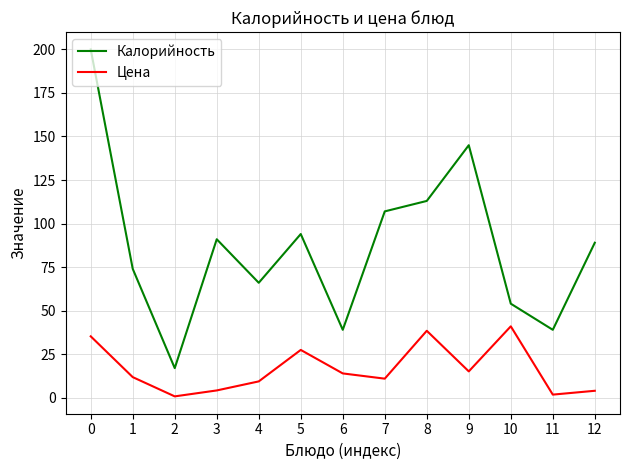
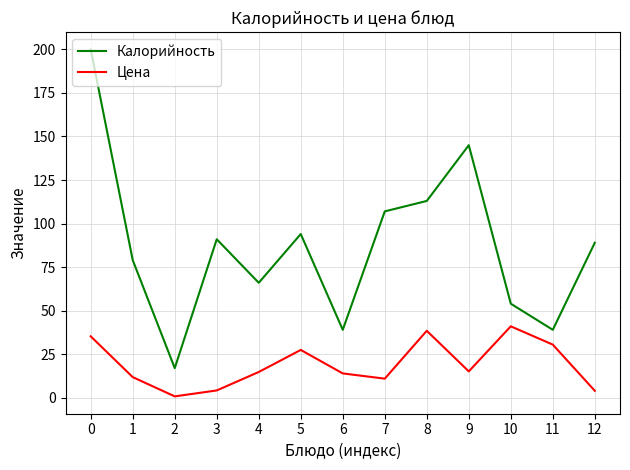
  {
    "Калорийность": {
-     "1": 74,
+     "1": 79,
      "2": 17,
      "3": 91,
      "4": 66,
      "5": 94,
      "6": 39,
      "7": 107,
      "8": 113,
      "9": 145,
      "10": 54,
      "11": 39,
      "12": 89
    },
    "Цена": {
      "0": 35,
      "1": 12,
      "2": 1,
      "3": 4,
-     "4": 9,
+     "4": 15,
      "5": 27,
      "6": 14,
      "7": 11,
      "8": 38,
      "9": 15,
      "10": 41,
-     "11": 2,
+     "11": 31,
      "12": 4
    }
  }
